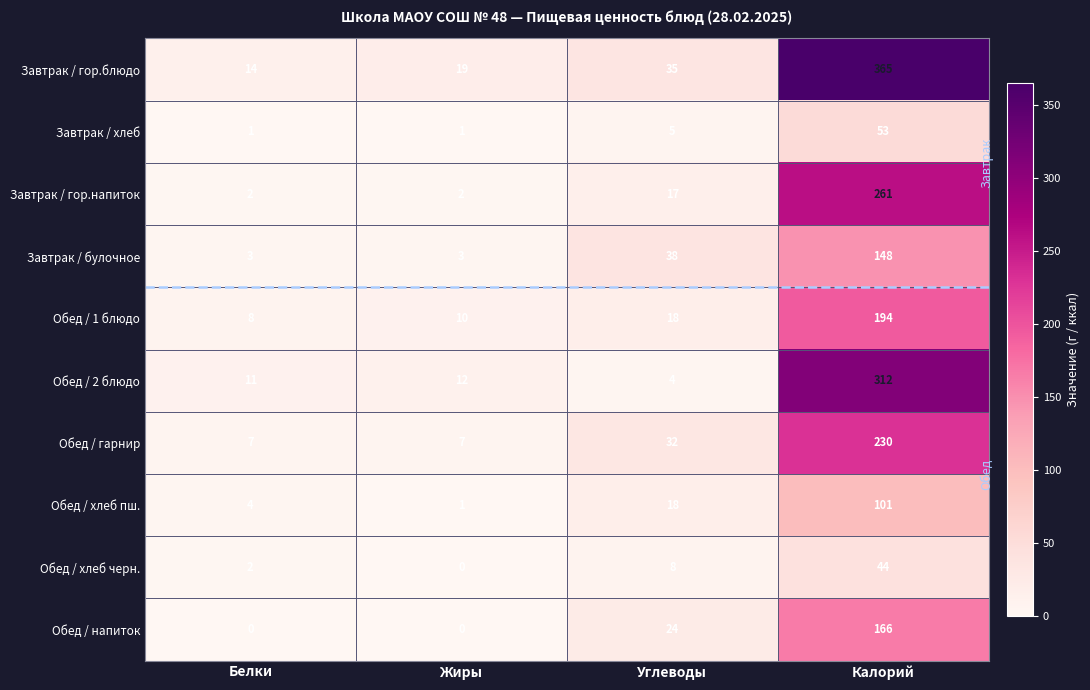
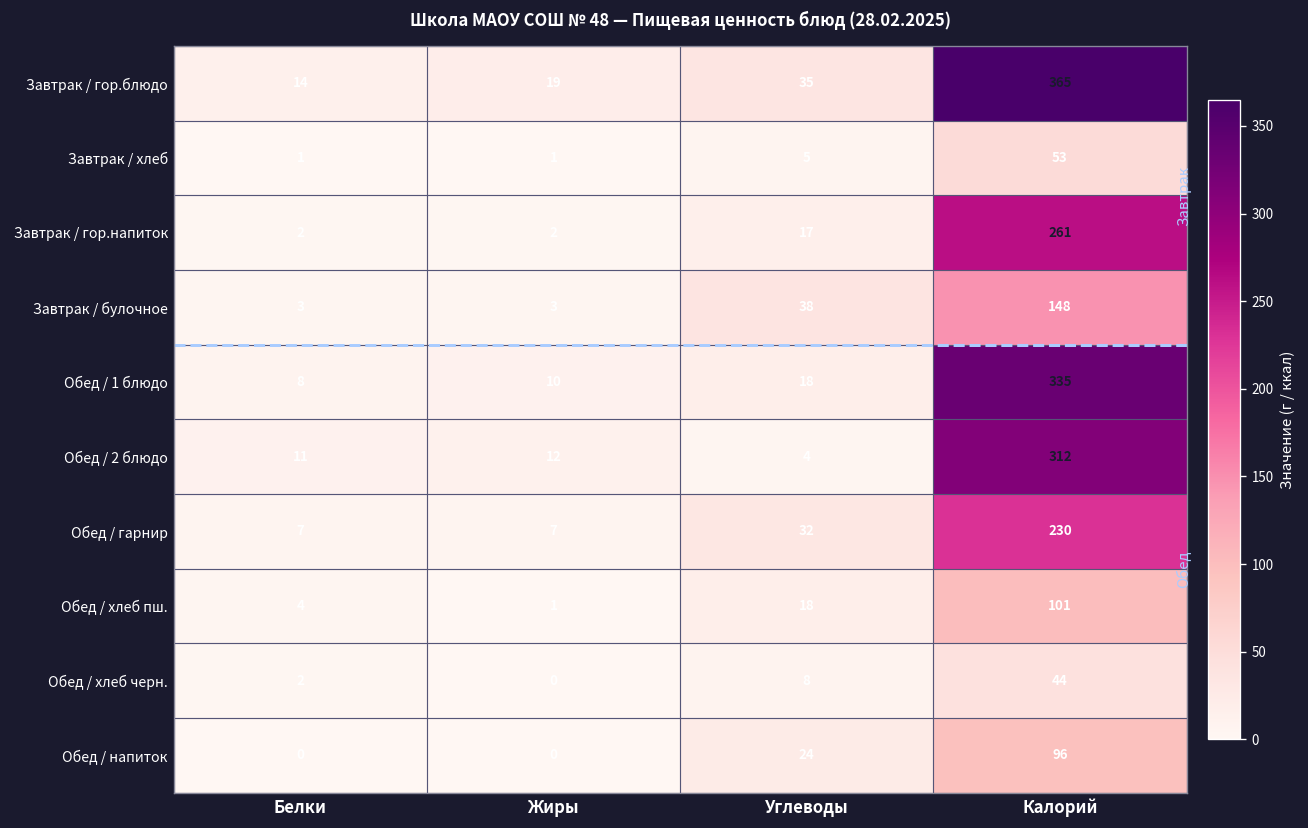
  {
    "Завтрак / гор.блюдо": {
      "Калорий": 365
    },
    "Завтрак / булочное": {
      "Калорий": 148
    },
    "Обед / 1 блюдо": {
-     "Калорий": 194
+     "Калорий": 335
    },
    "Обед / 2 блюдо": {
      "Калорий": 312
    },
    "Обед / напиток": {
-     "Калорий": 166
+     "Калорий": 96
    }
  }
